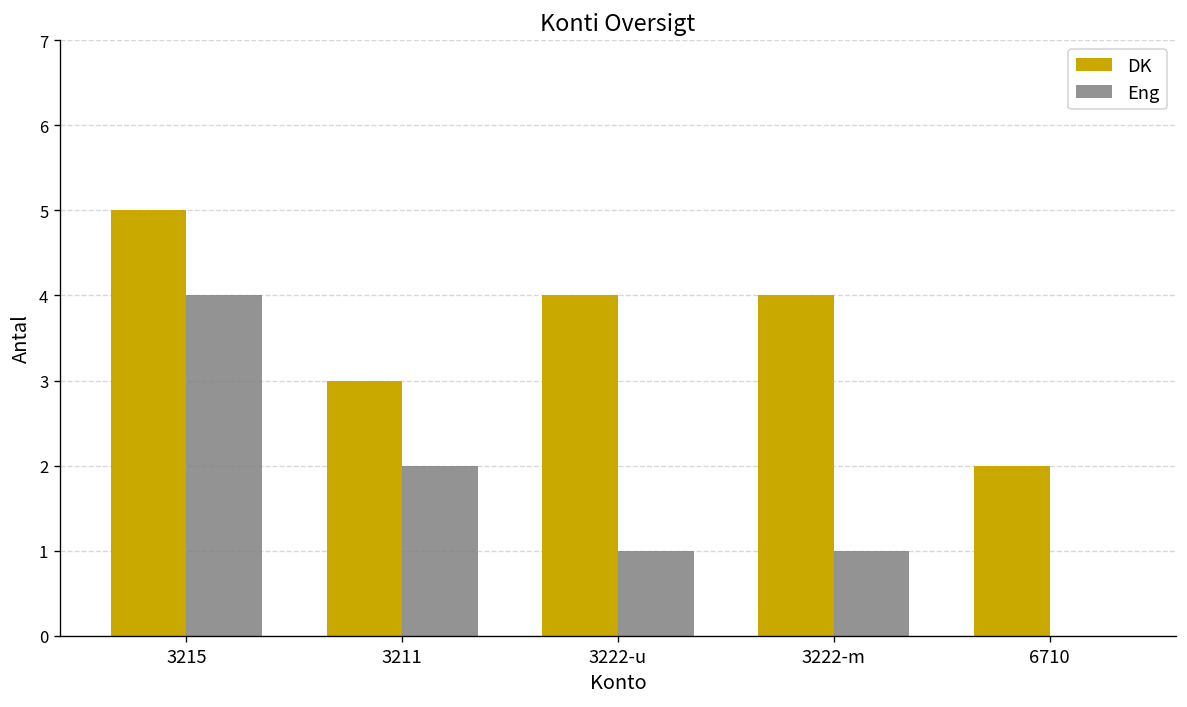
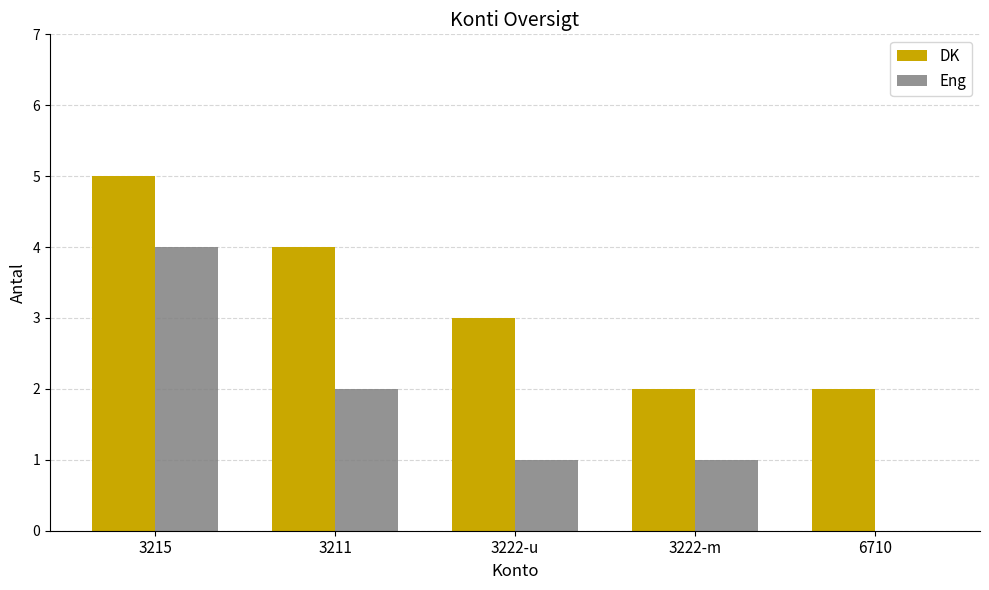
  {
    "DK": {
      "3215": 5,
-     "3211": 3,
-     "3222-u": 4,
-     "3222-m": 4,
+     "3211": 4,
+     "3222-u": 3,
+     "3222-m": 2,
      "6710": 2
    },
    "Eng": {
      "3215": 4,
      "3211": 2,
      "3222-u": 1,
      "3222-m": 1,
      "6710": 0
    }
  }
